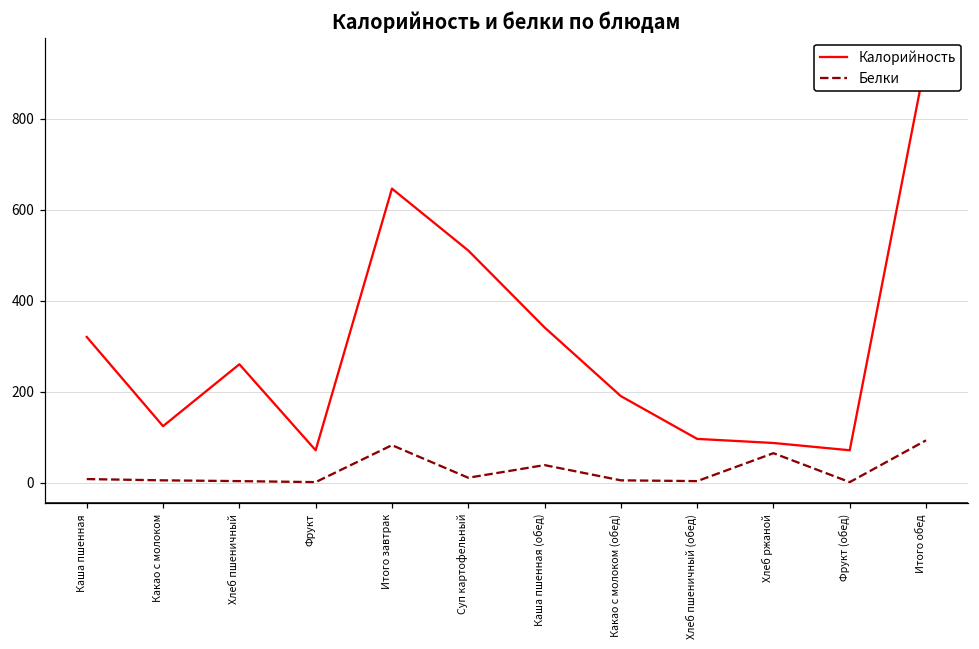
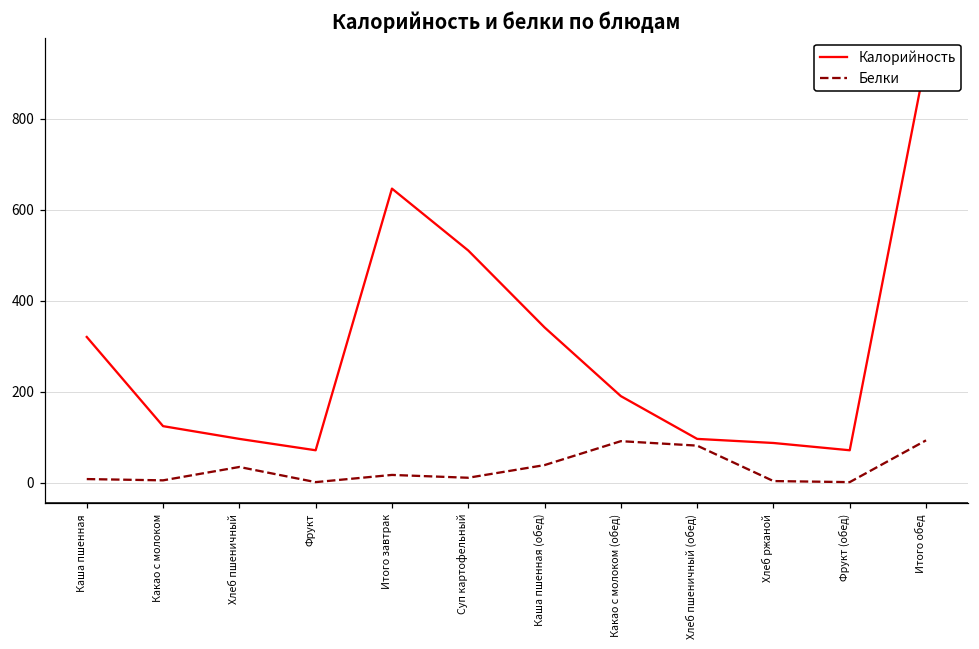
  {
    "Калорийность": {
      "Каша пшенная": 320,
      "Какао с молоком": 120,
-     "Хлеб пшеничный": 260,
+     "Хлеб пшеничный": 100,
      "Фрукт": 70,
      "Итого завтрак": 650,
      "Суп картофельный": 510,
      "Каша пшенная (обед)": 340,
      "Какао с молоком (обед)": 190,
      "Хлеб пшеничный (обед)": 100,
      "Хлеб ржаной": 90,
      "Фрукт (обед)": 70
    },
    "Белки": {
      "Каша пшенная": 10,
      "Какао с молоком": 0,
-     "Хлеб пшеничный": 0,
+     "Хлеб пшеничный": 30,
      "Фрукт": 0,
-     "Итого завтрак": 80,
+     "Итого завтрак": 20,
      "Суп картофельный": 10,
      "Каша пшенная (обед)": 40,
-     "Какао с молоком (обед)": 0,
-     "Хлеб пшеничный (обед)": 0,
-     "Хлеб ржаной": 60,
+     "Какао с молоком (обед)": 90,
+     "Хлеб пшеничный (обед)": 80,
+     "Хлеб ржаной": 0,
      "Фрукт (обед)": 0,
      "Итого обед": 90
    }
  }
